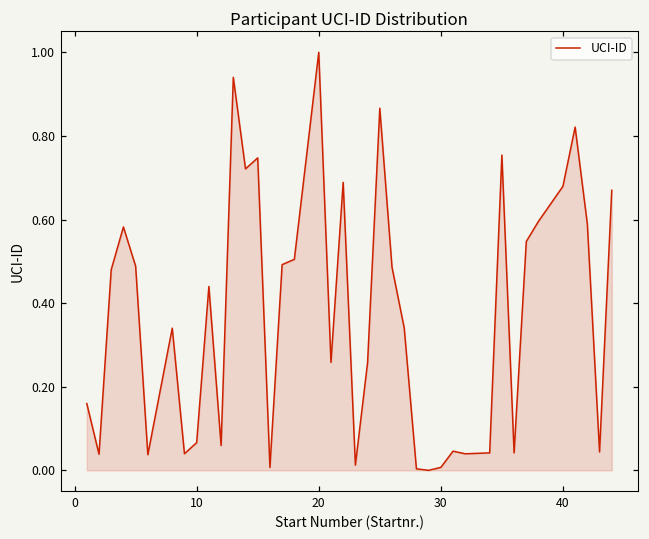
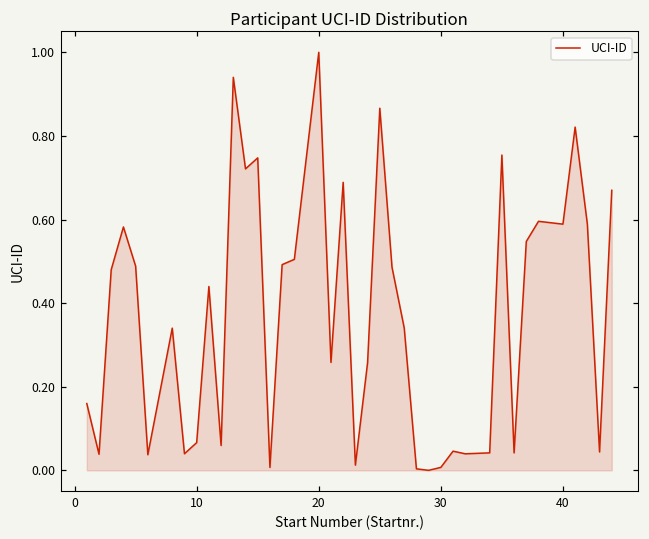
  {
    "10": 0.07,
    "20": 1.00,
    "30": 0.01,
-   "40": 0.68
+   "40": 0.59
  }
